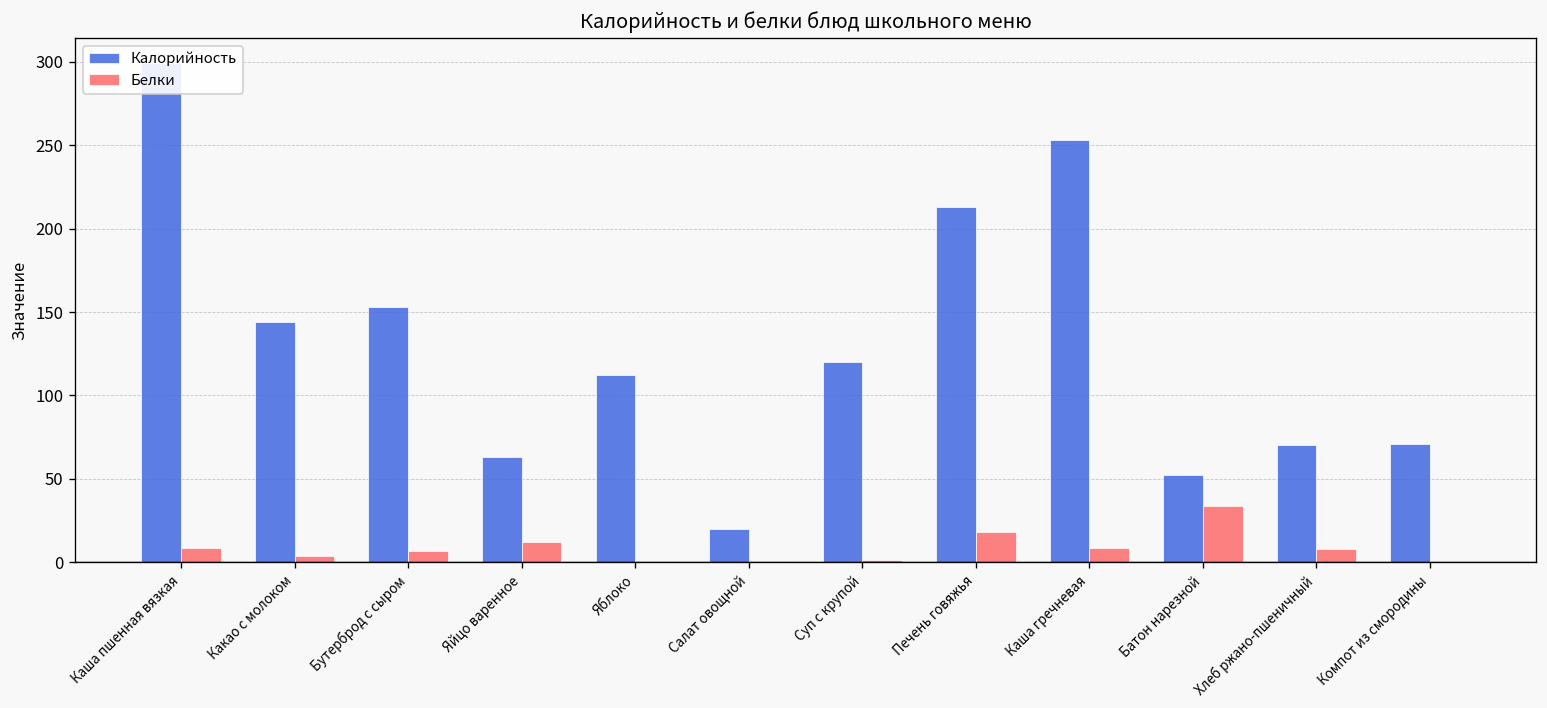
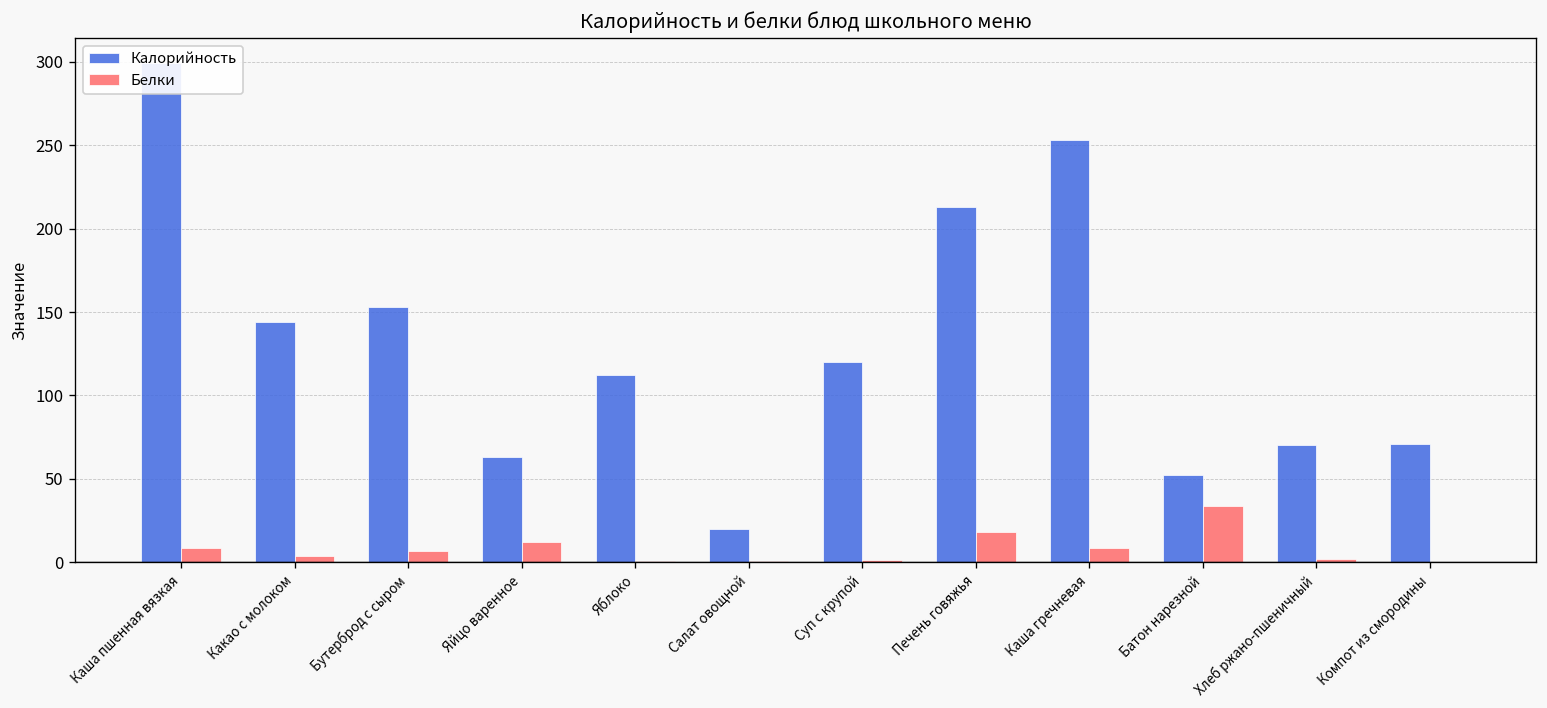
  {
    "Калорийность": {
      "Какао с молоком": 144,
      "Бутерброд с сыром": 153,
      "Яйцо варенное": 63,
      "Яблоко": 112,
      "Салат овощной": 20,
      "Суп с крупой": 120,
      "Печень говяжья": 213,
      "Каша гречневая": 253,
      "Батон нарезной": 52,
      "Хлеб ржано-пшеничный": 71,
      "Компот из смородины": 71
    },
    "Белки": {
      "Каша пшенная вязкая": 9,
      "Какао с молоком": 4,
      "Бутерброд с сыром": 7,
      "Яйцо варенное": 12,
      "Печень говяжья": 18,
      "Каша гречневая": 9,
      "Батон нарезной": 34,
-     "Хлеб ржано-пшеничный": 8
+     "Хлеб ржано-пшеничный": 2
    }
  }
